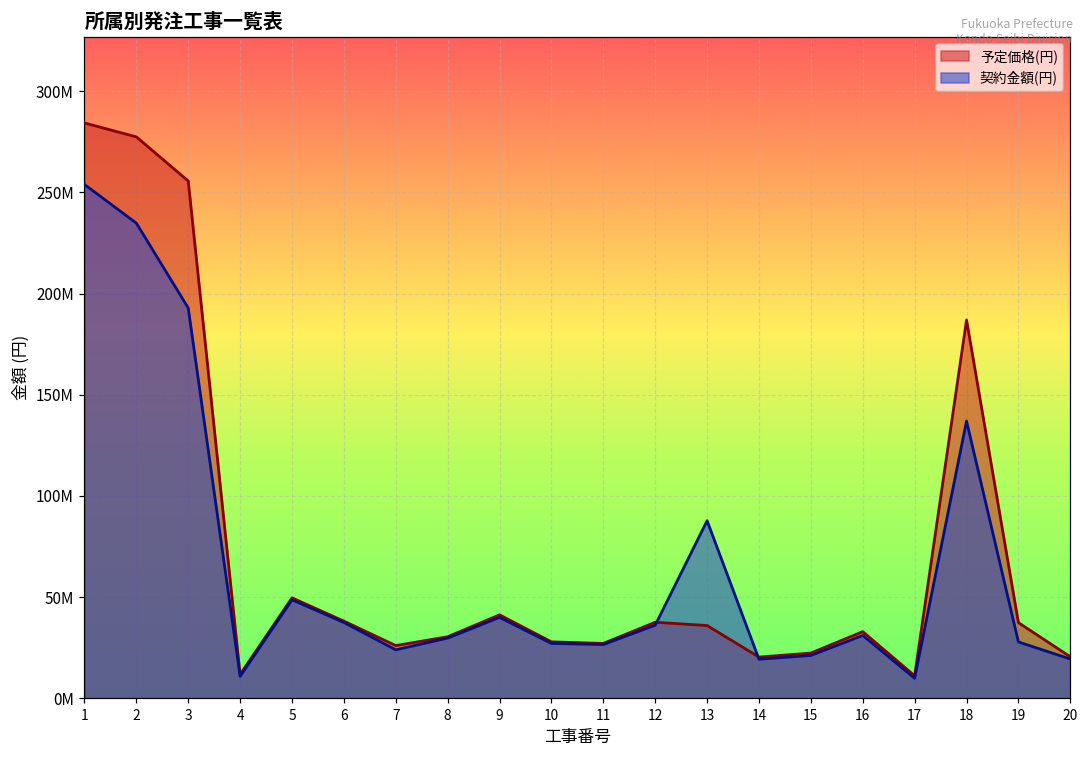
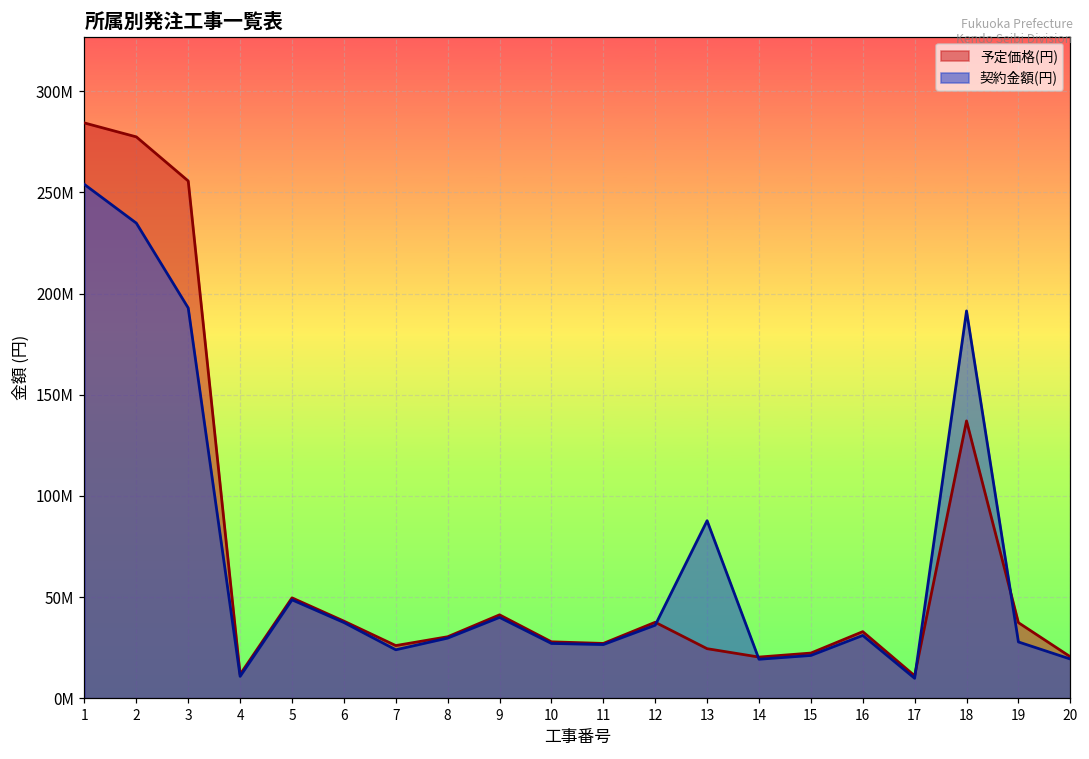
  {
    "予定価格(円)": {
      "1": 284000000,
      "2": 277000000,
      "3": 256000000,
      "7": 26000000,
      "12": 38000000,
-     "13": 36000000,
+     "13": 24000000,
      "16": 33000000,
-     "18": 187000000,
+     "18": 137000000,
      "19": 37000000
    },
    "契約金額(円)": {
      "1": 254000000,
      "2": 235000000,
      "3": 193000000,
      "7": 24000000,
      "12": 36000000,
      "13": 88000000,
      "16": 31000000,
-     "18": 137000000,
+     "18": 191000000,
      "19": 28000000
    }
  }
